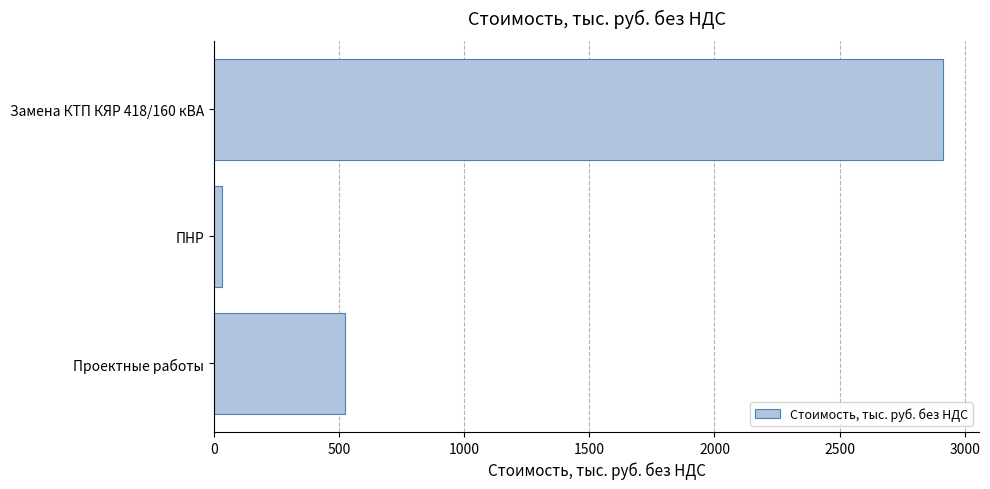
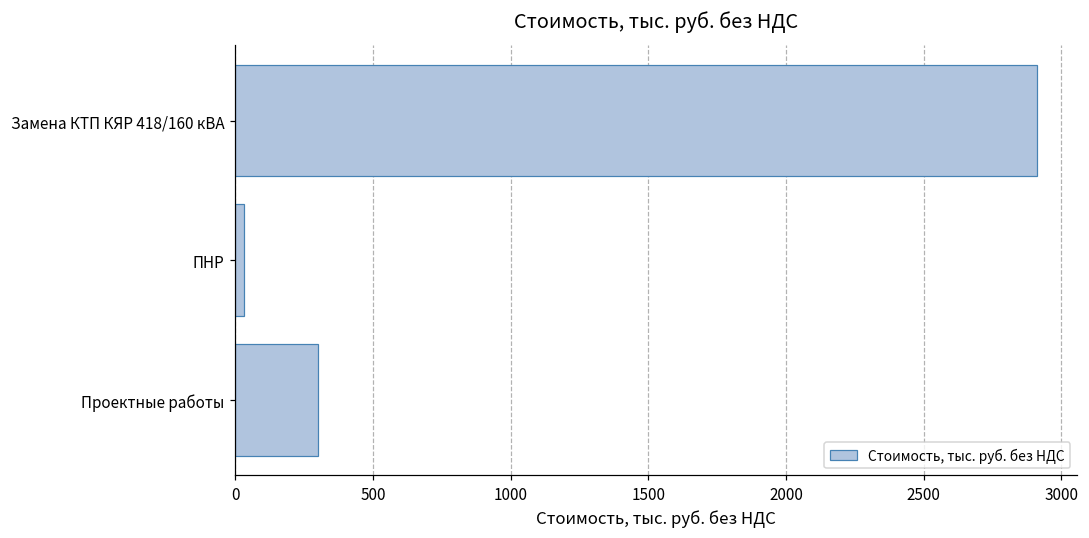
  {
    "Замена КТП КЯР 418/160 кВА": 2910,
    "ПНР": 30,
-   "Проектные работы": 520
+   "Проектные работы": 300
  }
